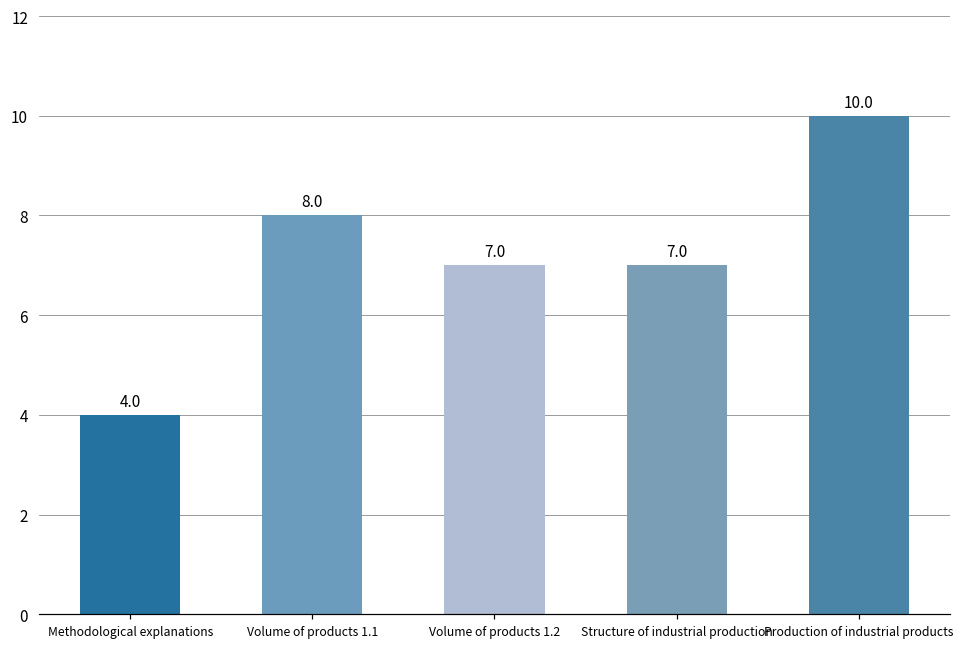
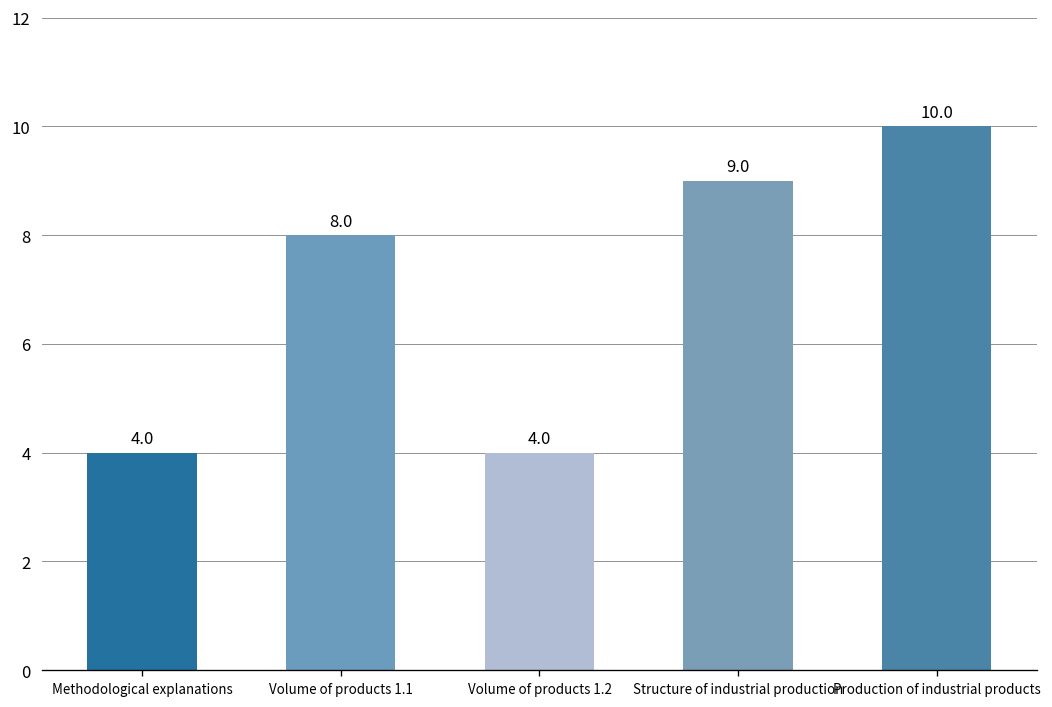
  {
    "Methodological explanations": 4.0,
    "Volume of products 1.1": 8.0,
-   "Volume of products 1.2": 7.0,
-   "Structure of industrial production": 7.0,
+   "Volume of products 1.2": 4.0,
+   "Structure of industrial production": 9.0,
    "Production of industrial products": 10.0
  }
